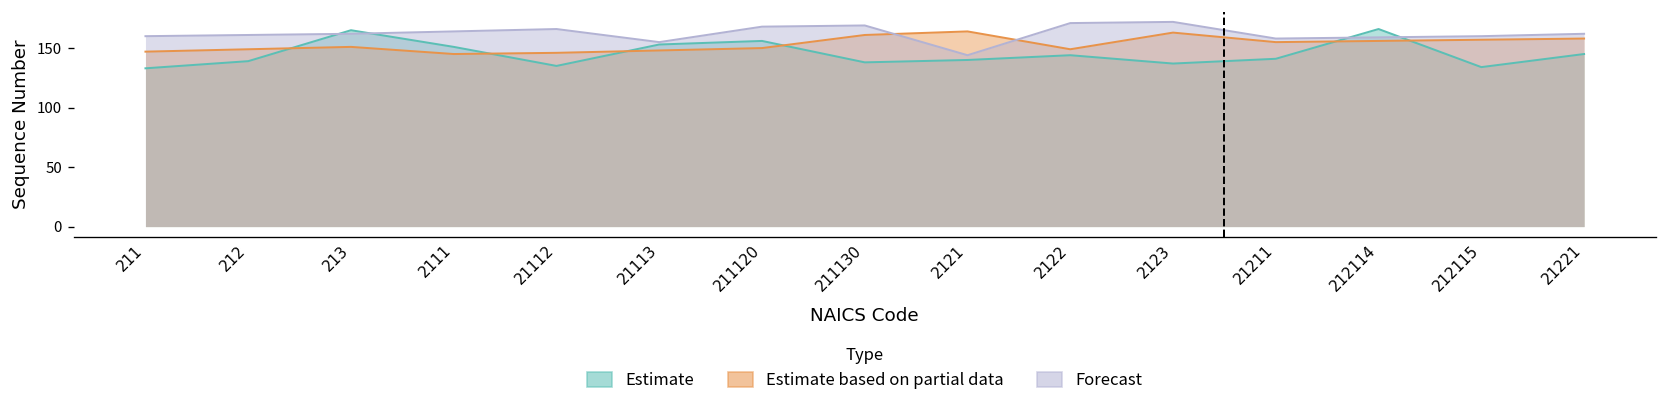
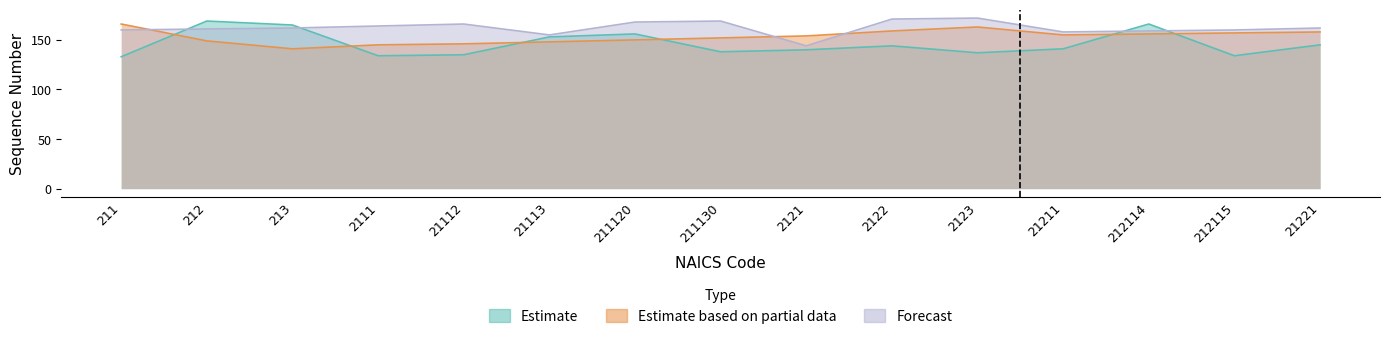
  {
    "Estimate": {
      "211": 130,
-     "212": 140,
+     "212": 170,
      "213": 170,
-     "2111": 150,
+     "2111": 130,
      "21112": 140,
      "211120": 160,
      "211130": 140,
      "2121": 140,
      "2122": 140,
      "2123": 140,
      "21211": 140,
      "212114": 170,
      "212115": 130,
      "21221": 150
    },
    "Estimate based on partial data": {
-     "211": 150,
+     "211": 170,
      "212": 150,
-     "213": 150,
+     "213": 140,
      "2111": 150,
      "21112": 150,
      "21113": 150,
      "211120": 150,
-     "211130": 160,
-     "2121": 160,
-     "2122": 150,
+     "211130": 150,
+     "2121": 150,
+     "2122": 160,
      "2123": 160,
      "21211": 160,
      "212114": 160,
      "212115": 160,
      "21221": 160
    },
    "Forecast": {
      "211": 160,
      "212": 160,
      "213": 160,
      "2111": 160,
      "21112": 170,
      "211120": 170,
      "211130": 170,
      "2121": 140,
      "2122": 170,
      "2123": 170,
      "21211": 160,
      "212114": 160,
      "212115": 160,
      "21221": 160
    }
  }
